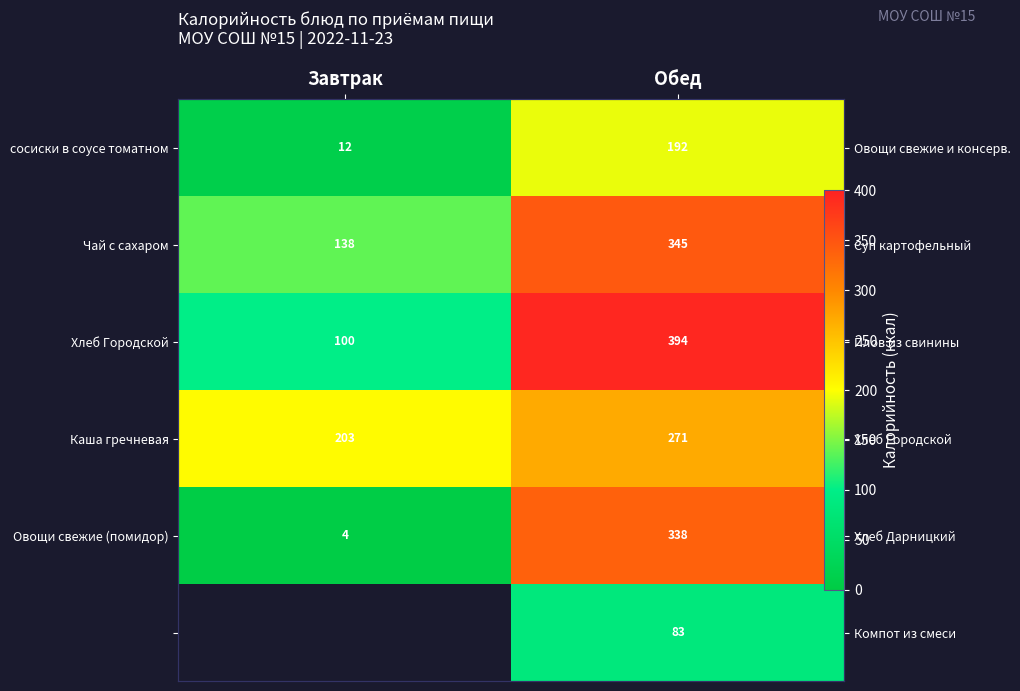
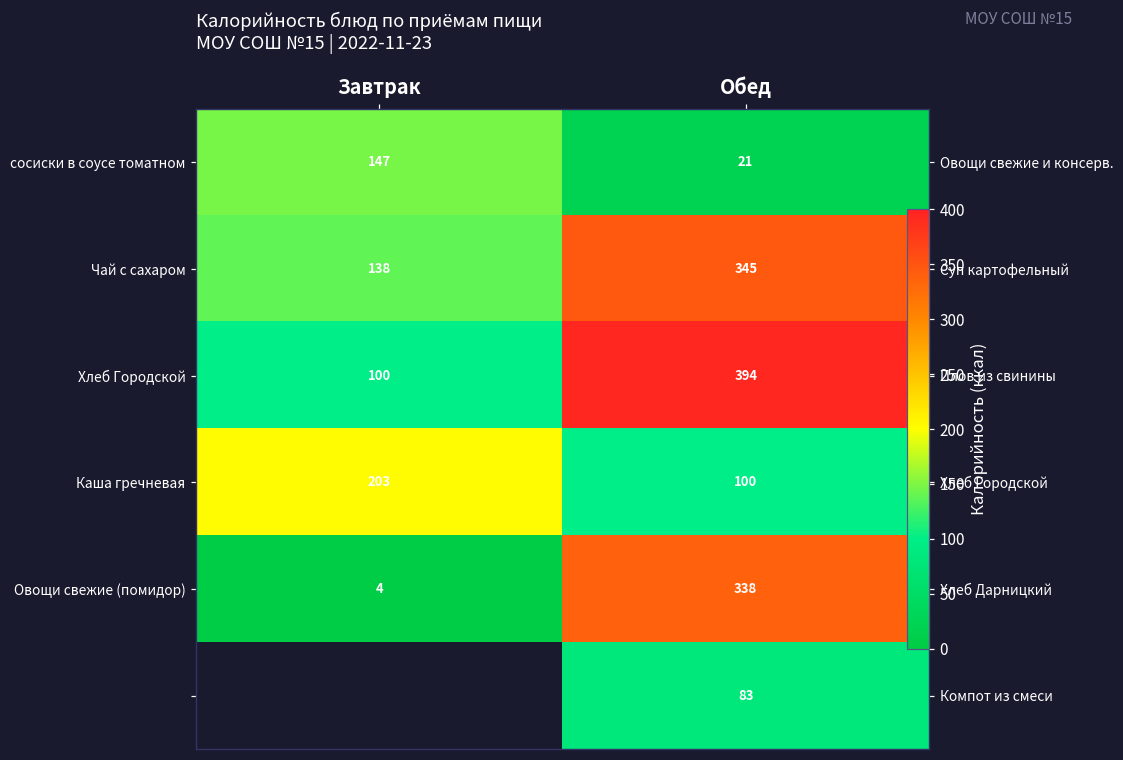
  {
    "сосиски в соусе томатном": {
-     "Завтрак": 12,
-     "Обед": 192
+     "Завтрак": 147,
+     "Обед": 21
    },
    "Чай с сахаром": {
      "Завтрак": 138,
      "Обед": 345
    },
    "Хлеб Городской": {
      "Завтрак": 100,
      "Обед": 394
    },
    "Каша гречневая": {
      "Завтрак": 203,
-     "Обед": 271
+     "Обед": 100
    },
    "Овощи свежие (помидор)": {
      "Завтрак": 4,
      "Обед": 338
    }
  }
